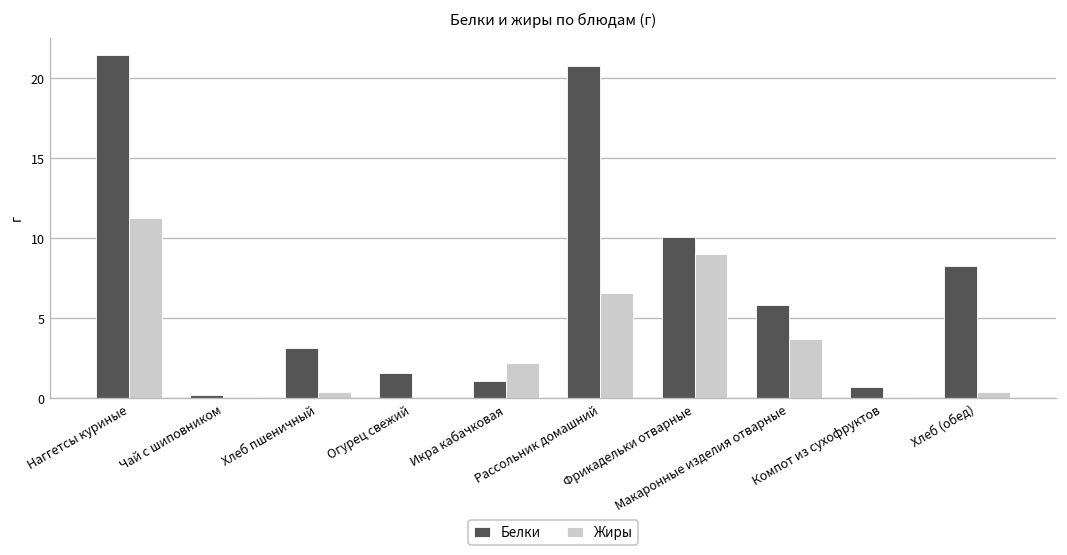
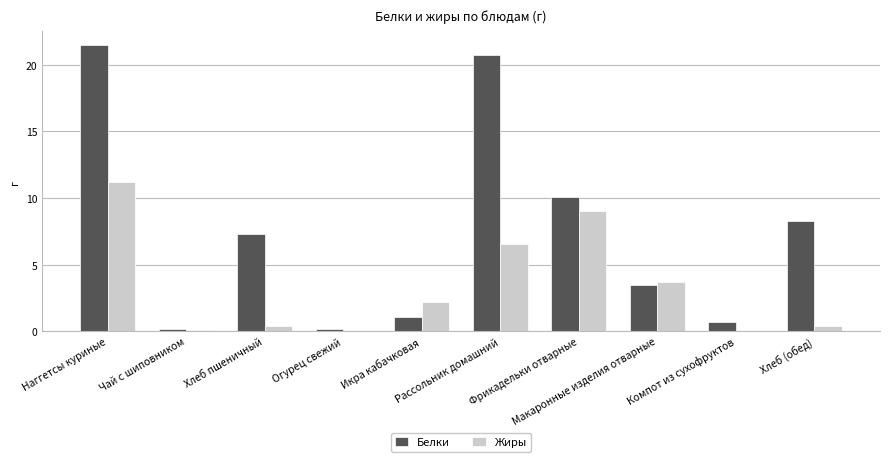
  {
    "Белки": {
      "Наггетсы куриные": 21.5,
-     "Хлеб пшеничный": 3.2,
-     "Огурец свежий": 1.6,
+     "Хлеб пшеничный": 7.3,
+     "Огурец свежий": 0.1,
      "Икра кабачковая": 1.1,
      "Рассольник домашний": 20.8,
      "Фрикадельки отварные": 10.1,
-     "Макаронные изделия отварные": 5.9,
+     "Макаронные изделия отварные": 3.5,
      "Компот из сухофруктов": 0.7,
      "Хлеб (обед)": 8.3
    },
    "Жиры": {
      "Наггетсы куриные": 11.2,
      "Хлеб пшеничный": 0.4,
      "Икра кабачковая": 2.2,
      "Рассольник домашний": 6.6,
      "Фрикадельки отварные": 9.0,
      "Макаронные изделия отварные": 3.7,
      "Хлеб (обед)": 0.4
    }
  }
